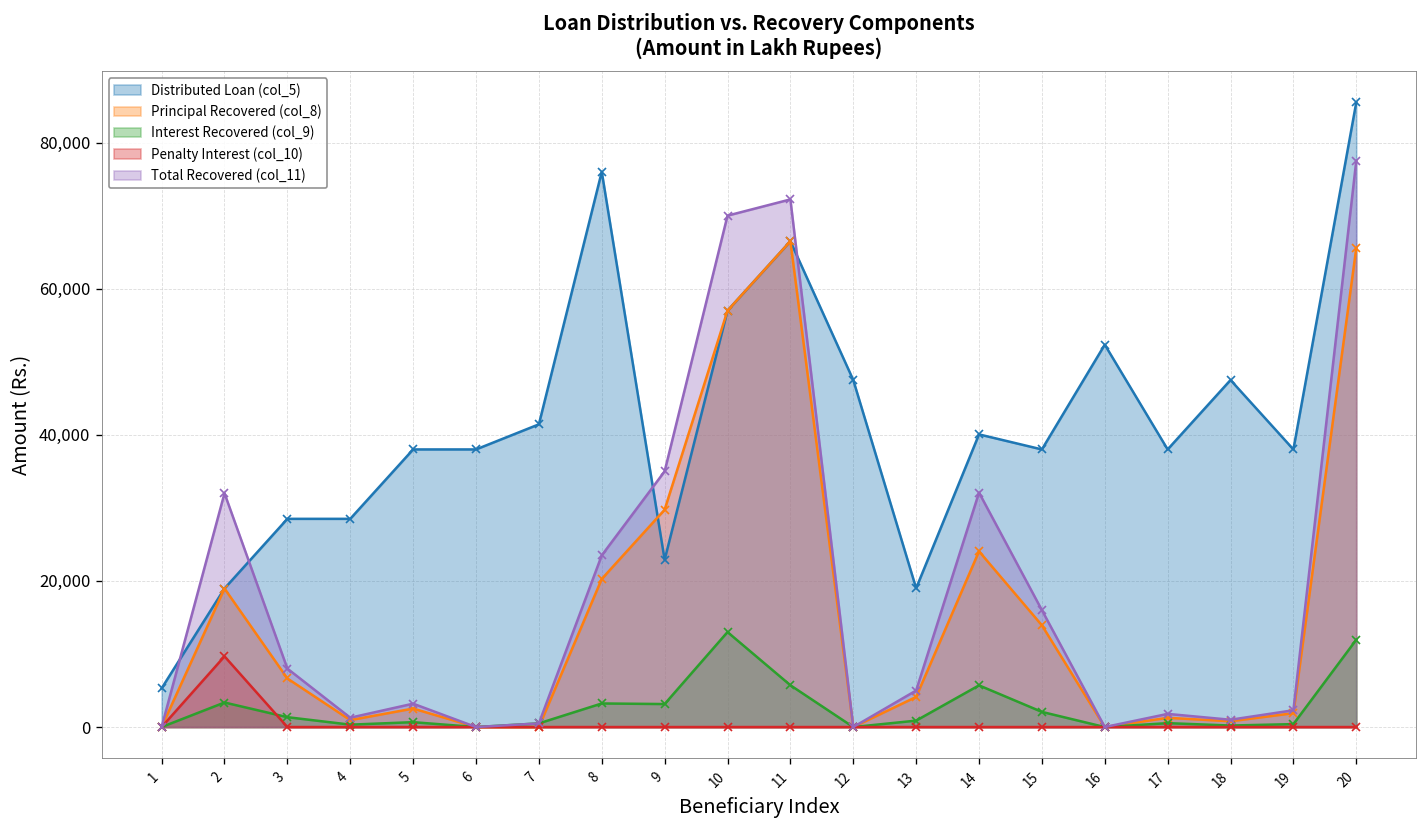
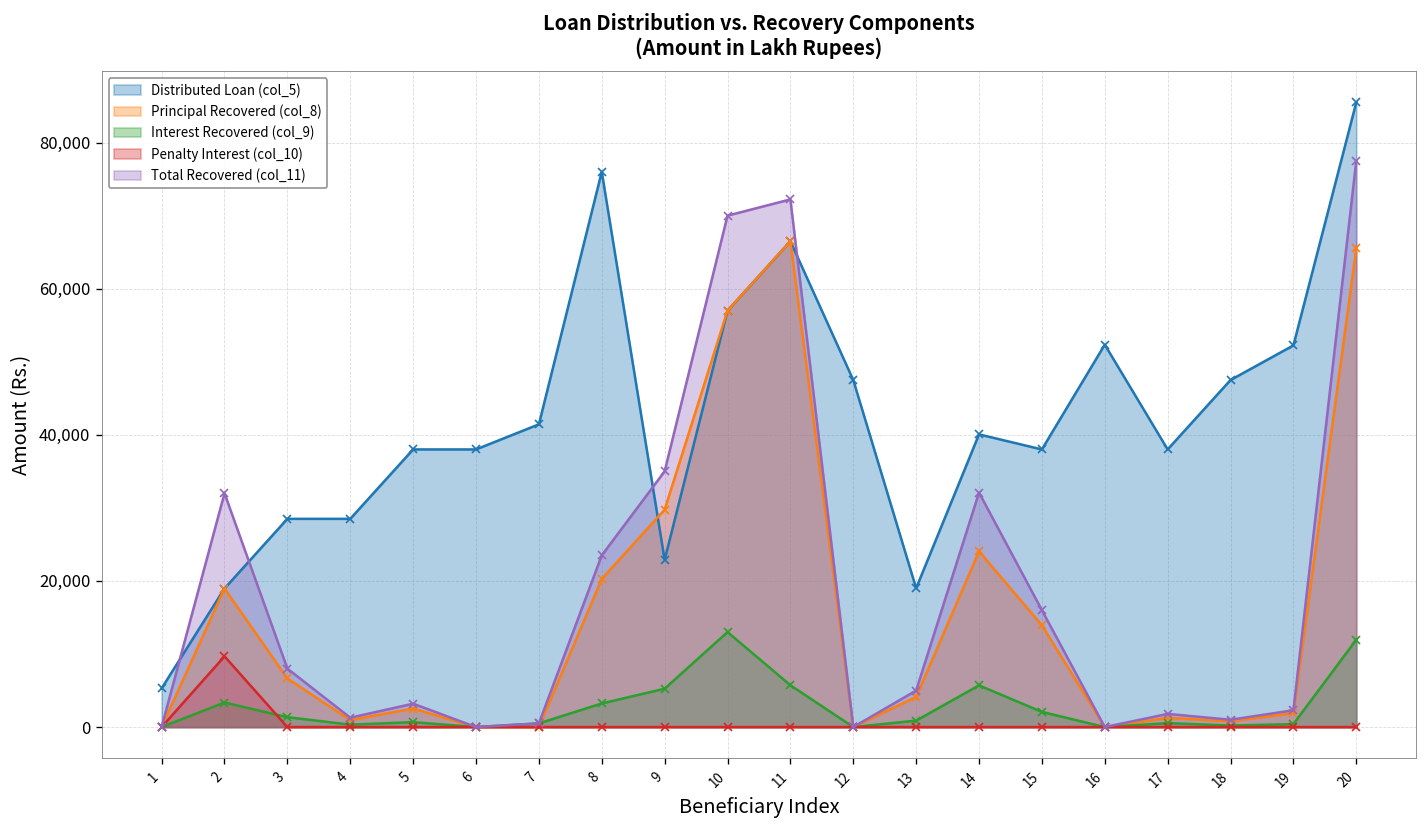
  {
    "Distributed Loan (col_5)": {
      "1": "5,000",
      "3": "29,000",
      "4": "29,000",
      "5": "38,000",
      "6": "38,000",
      "7": "41,000",
      "8": "76,000",
      "9": "23,000",
      "12": "48,000",
      "13": "19,000",
      "14": "40,000",
      "15": "38,000",
      "16": "52,000",
      "17": "38,000",
      "18": "48,000",
-     "19": "38,000",
+     "19": "52,000",
      "20": "86,000"
    },
    "Interest Recovered (col_9)": {
      "2": "3,000",
      "3": "1,000",
      "5": "1,000",
      "8": "3,000",
-     "9": "3,000",
+     "9": "5,000",
      "10": "13,000",
      "11": "6,000",
      "13": "1,000",
      "14": "6,000",
      "15": "2,000",
      "17": "1,000",
      "20": "12,000"
    },
    "Total Recovered (col_11)": {
      "2": "32,000",
      "3": "8,000",
      "5": "3,000",
      "8": "24,000",
      "9": "35,000",
      "10": "70,000",
      "11": "72,000",
      "13": "5,000",
      "14": "32,000",
      "15": "16,000",
      "17": "2,000",
      "20": "78,000"
    }
  }
